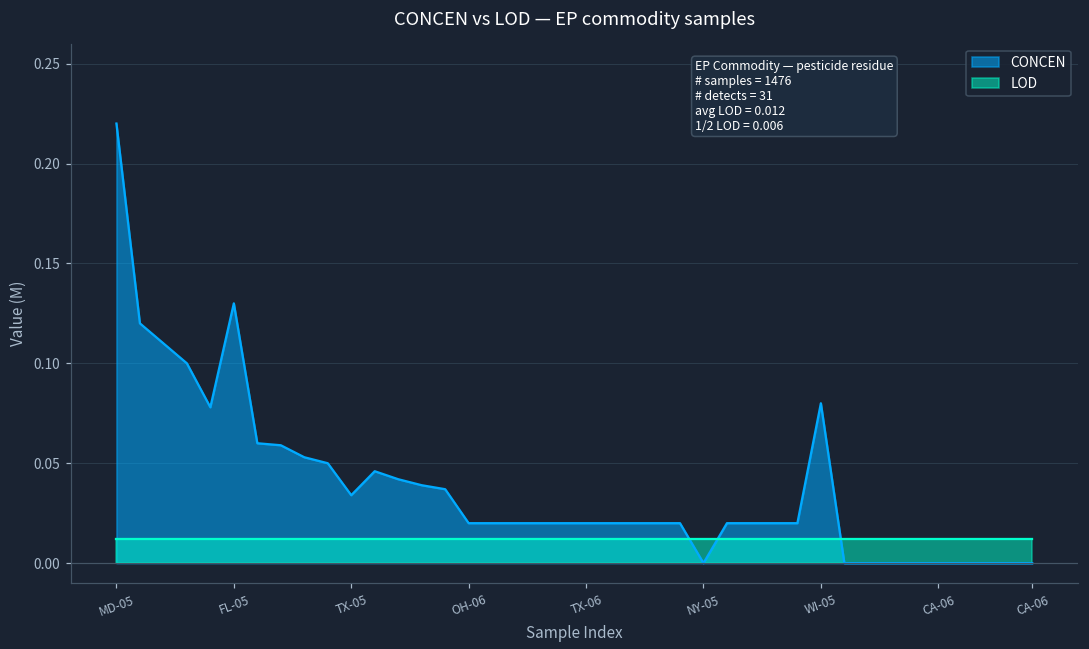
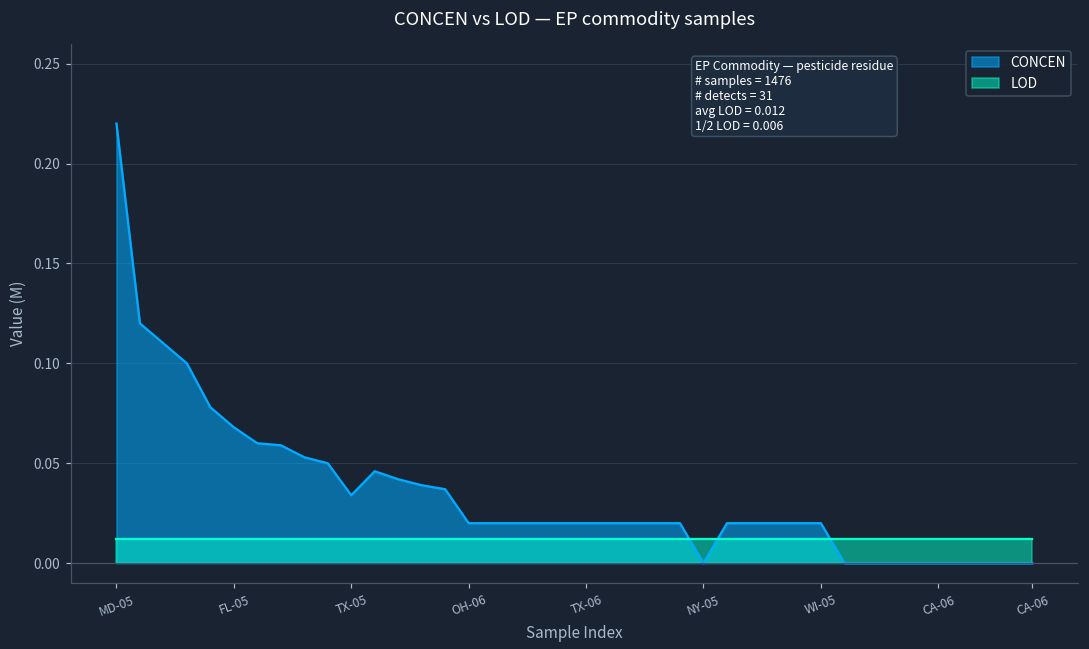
  {
    "CONCEN": {
      "MD-05": 0.220,
-     "FL-05": 0.130,
+     "FL-05": 0.068,
      "TX-05": 0.034,
      "OH-06": 0.020,
      "TX-06": 0.020,
      "NY-05": 0.000,
-     "WI-05": 0.08
+     "WI-05": 0.02
    },
    "LOD": {
      "MD-05": 0.012,
      "FL-05": 0.012,
      "TX-05": 0.012,
      "OH-06": 0.012,
      "TX-06": 0.012,
      "NY-05": 0.012,
      "WI-05": 0.012
    }
  }
